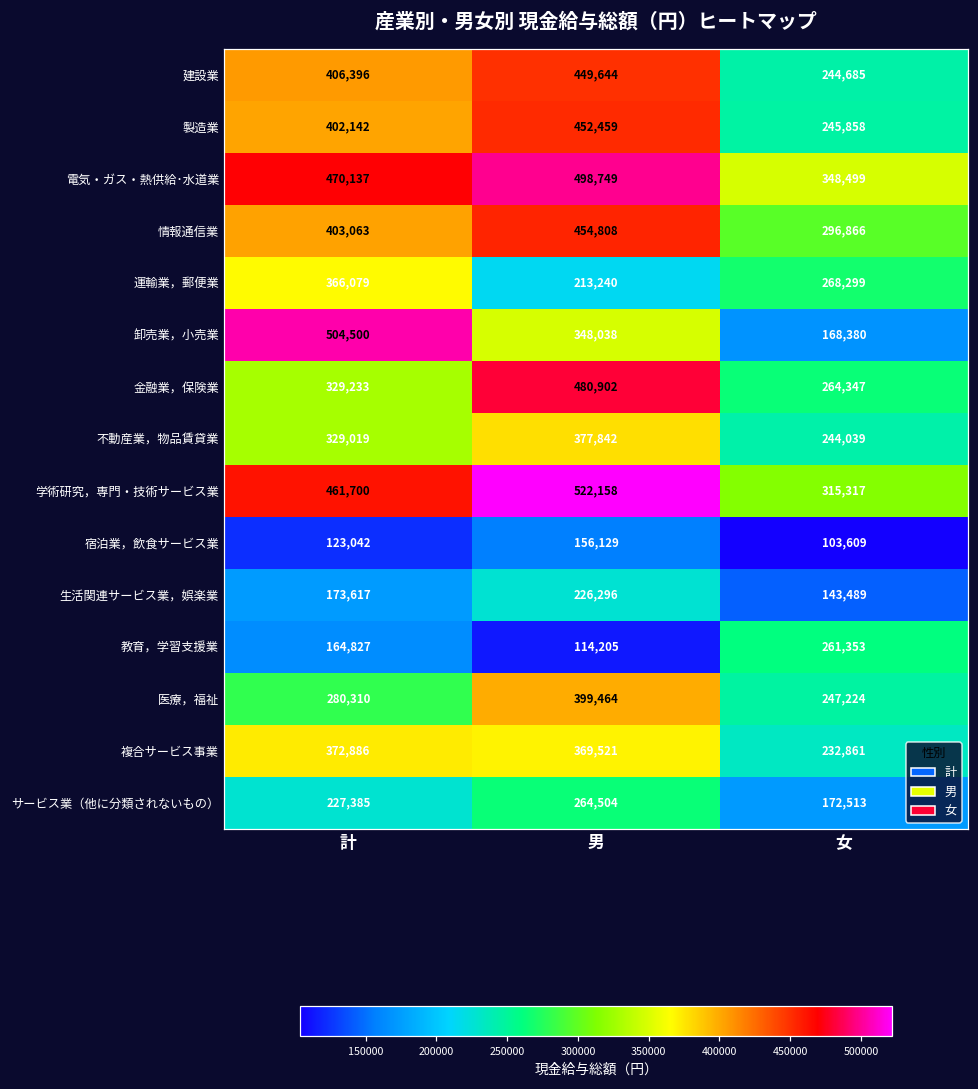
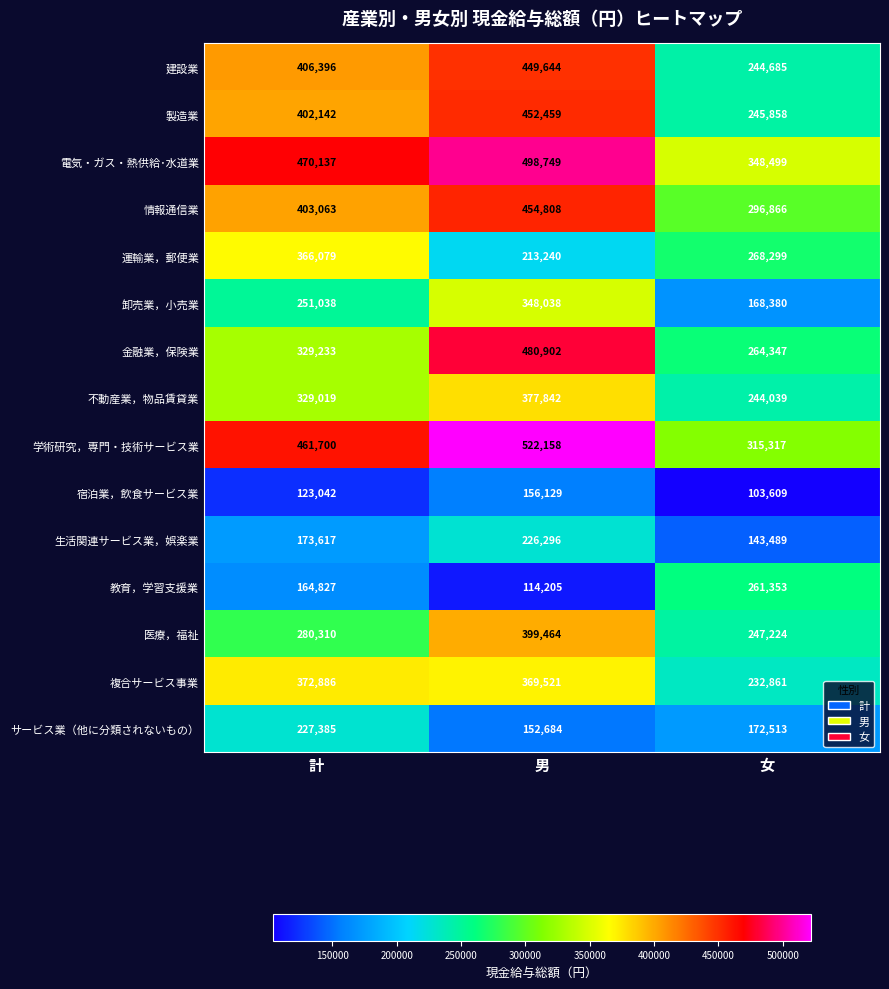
  {
    "建設業": {
      "計": "406,396",
      "男": "449,644",
      "女": "244,685"
    },
    "製造業": {
      "計": "402,142",
      "男": "452,459",
      "女": "245,858"
    },
    "電気・ガス・熱供給･水道業": {
      "計": "470,137",
      "男": "498,749",
      "女": "348,499"
    },
    "情報通信業": {
      "計": "403,063",
      "男": "454,808",
      "女": "296,866"
    },
    "運輸業，郵便業": {
      "計": "366,079",
      "男": "213,240",
      "女": "268,299"
    },
    "卸売業，小売業": {
-     "計": "504,500",
+     "計": "251,038",
      "男": "348,038",
      "女": "168,380"
    },
    "金融業，保険業": {
      "計": "329,233",
      "男": "480,902",
      "女": "264,347"
    },
    "不動産業，物品賃貸業": {
      "計": "329,019",
      "男": "377,842",
      "女": "244,039"
    },
    "学術研究，専門・技術サービス業": {
      "計": "461,700",
      "男": "522,158",
      "女": "315,317"
    },
    "宿泊業，飲食サービス業": {
      "計": "123,042",
      "男": "156,129",
      "女": "103,609"
    },
    "生活関連サービス業，娯楽業": {
      "計": "173,617",
      "男": "226,296",
      "女": "143,489"
    },
    "教育，学習支援業": {
      "計": "164,827",
      "男": "114,205",
      "女": "261,353"
    },
    "医療，福祉": {
      "計": "280,310",
      "男": "399,464",
      "女": "247,224"
    },
    "複合サービス事業": {
      "計": "372,886",
      "男": "369,521",
      "女": "232,861"
    },
    "サービス業（他に分類されないもの）": {
      "計": "227,385",
-     "男": "264,504",
+     "男": "152,684",
      "女": "172,513"
    }
  }
